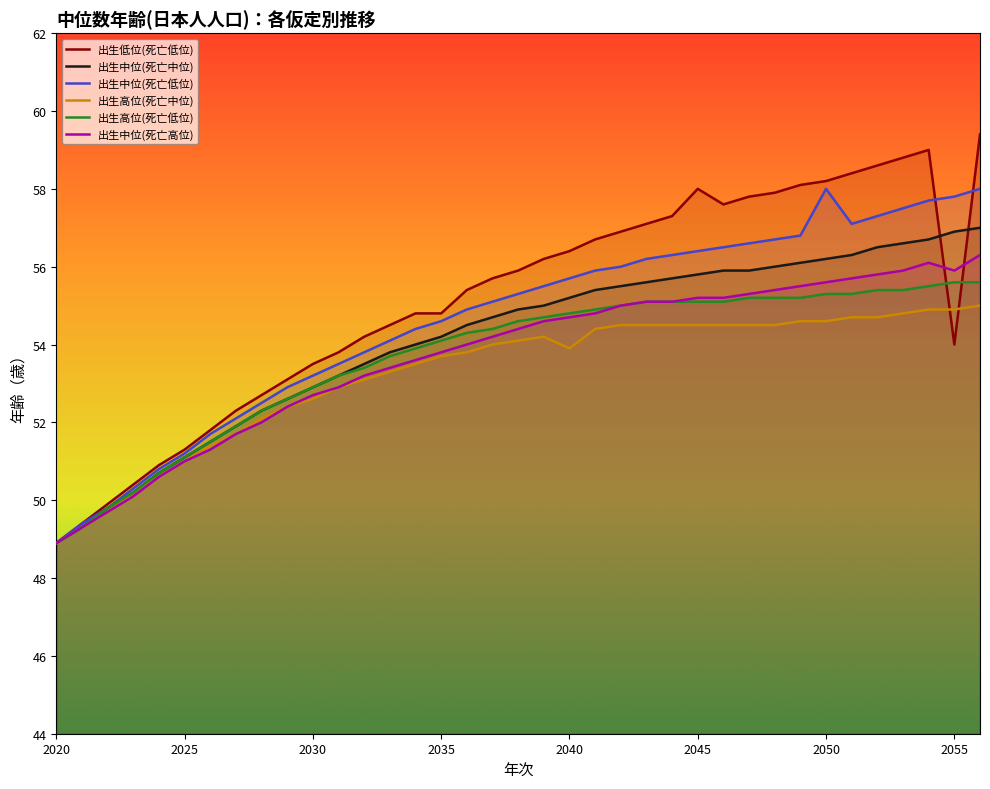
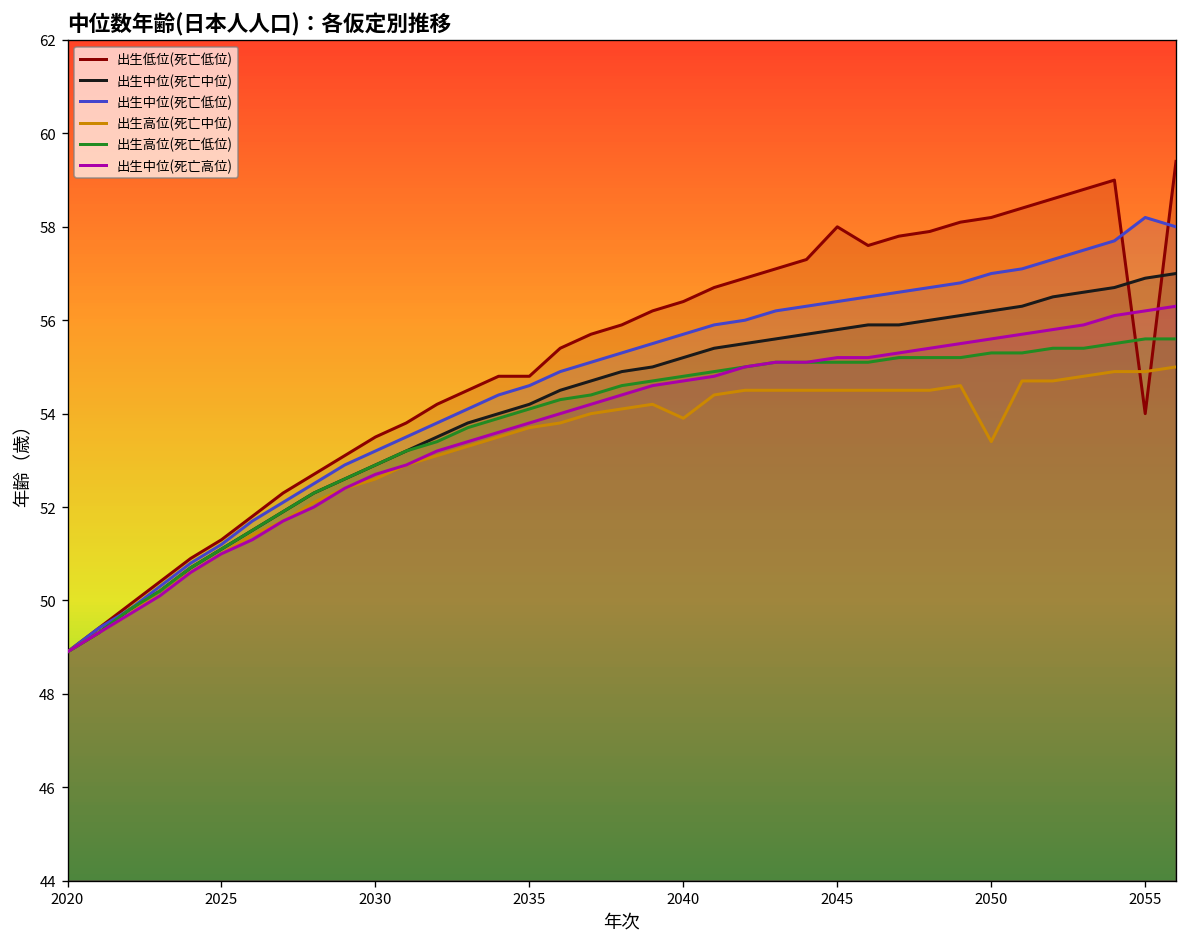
  {
    "出生低位(死亡低位)": {
      "2025": 51.3,
      "2030": 53.5,
      "2035": 54.8,
      "2040": 56.4,
      "2045": 58.0,
      "2050": 58.2,
      "2055": 54.0
    },
    "出生中位(死亡中位)": {
      "2035": 54.2,
      "2040": 55.2,
      "2045": 55.8,
      "2050": 56.2,
      "2055": 56.9
    },
    "出生中位(死亡低位)": {
      "2025": 51.2,
      "2030": 53.2,
      "2035": 54.6,
      "2040": 55.7,
      "2045": 56.4,
-     "2050": 58,
-     "2055": 57.8
+     "2050": 57,
+     "2055": 58.2
    },
    "出生高位(死亡中位)": {
      "2030": 52.6,
      "2035": 53.7,
      "2040": 53.9,
      "2045": 54.5,
-     "2050": 54.6,
+     "2050": 53.4,
      "2055": 54.9
    },
    "出生高位(死亡低位)": {
      "2035": 54.1,
      "2040": 54.8,
      "2045": 55.1,
      "2050": 55.3,
      "2055": 55.6
    },
    "出生中位(死亡高位)": {
      "2030": 52.7,
      "2035": 53.8,
      "2040": 54.7,
      "2045": 55.2,
      "2050": 55.6,
-     "2055": 55.9
+     "2055": 56.2
    }
  }
